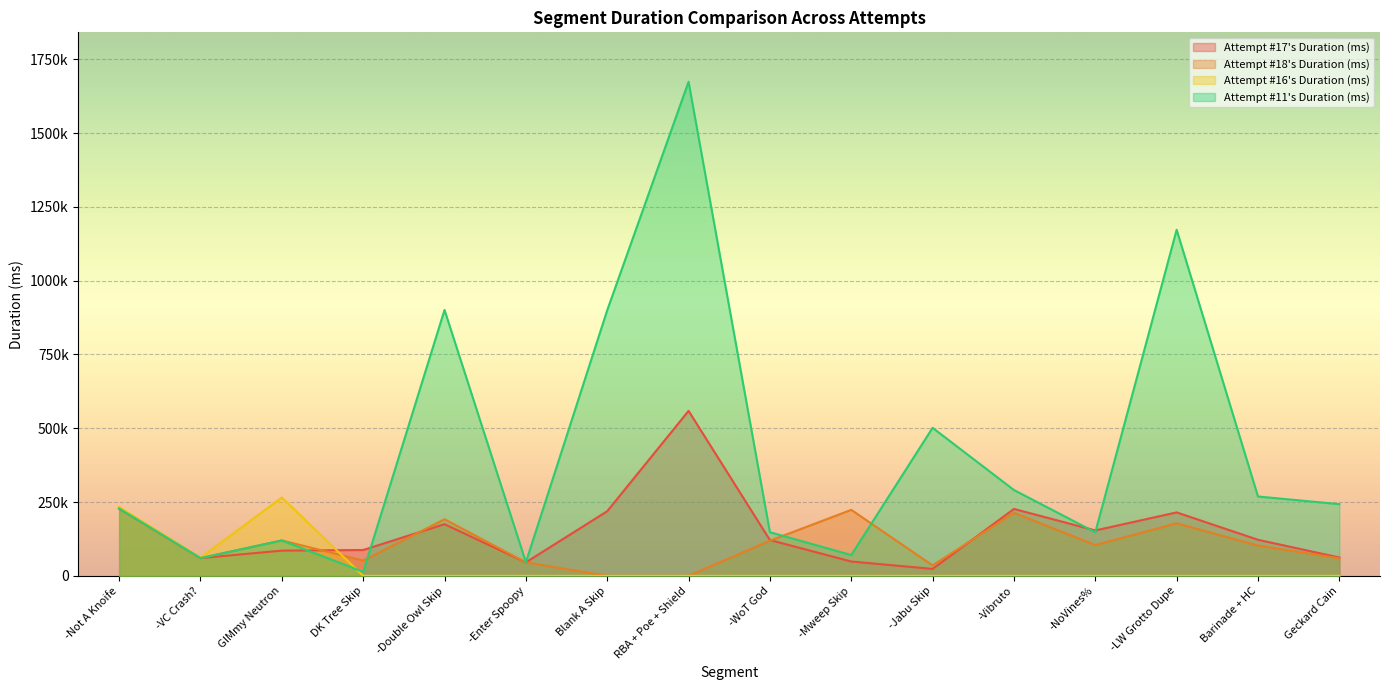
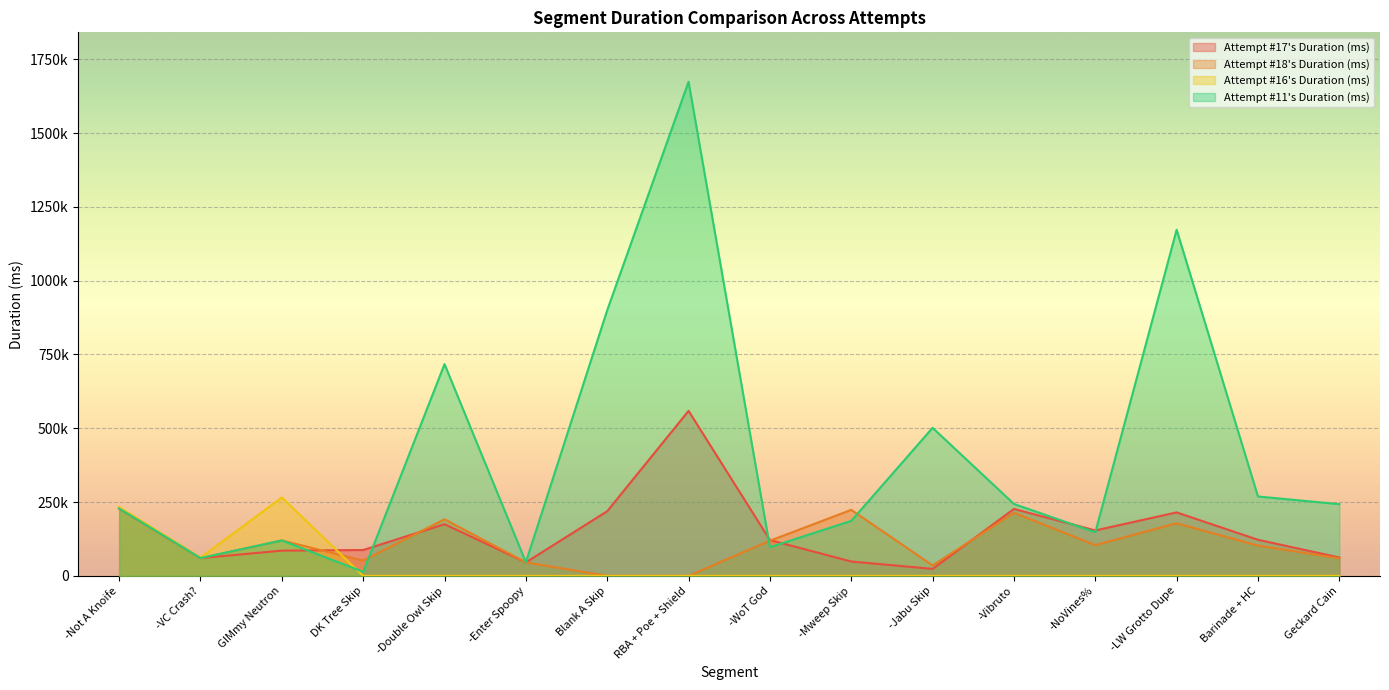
  {
    "Attempt #11's Duration (ms)": {
      "DK Tree Skip": 10000,
-     "-Double Owl Skip": 900000,
+     "-Double Owl Skip": 720000,
      "Blank A Skip": 900000,
      "RBA + Poe + Shield": 1670000,
-     "-WoT God": 150000,
-     "-Mweep Skip": 70000,
+     "-WoT God": 100000,
+     "-Mweep Skip": 190000,
      "-Jabu Skip": 500000,
-     "-Vibruto": 290000,
+     "-Vibruto": 240000,
      "-LW Grotto Dupe": 1170000,
      "Barinade + HC": 270000,
      "Geckard Cain": 240000
    }
  }
